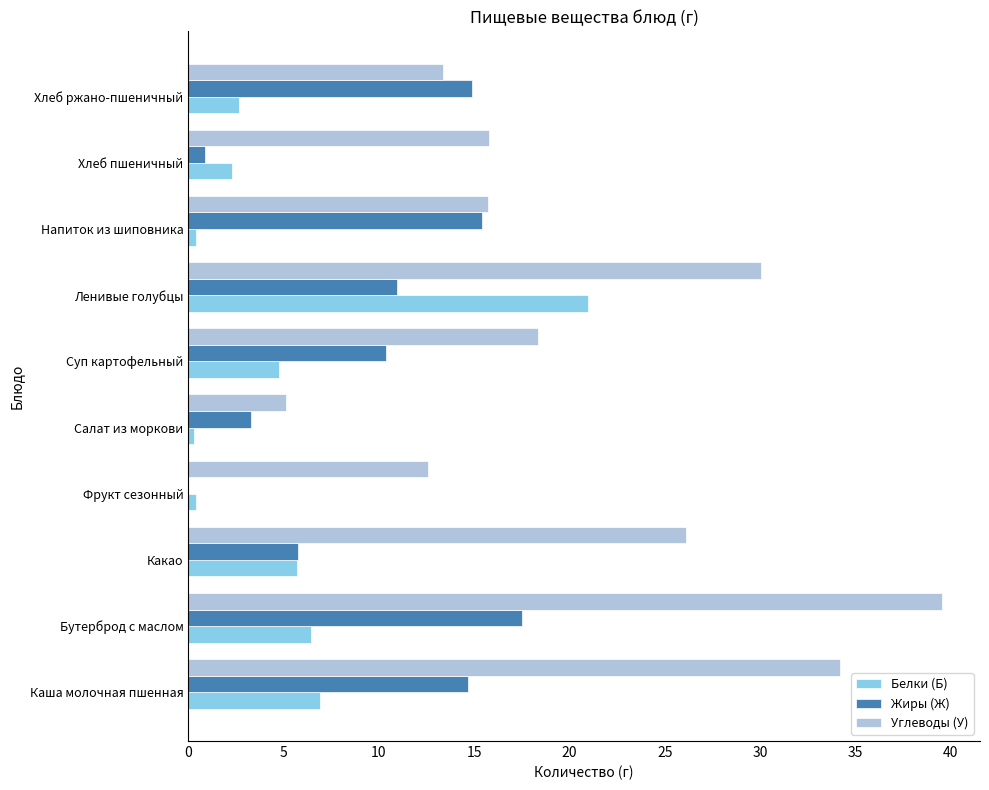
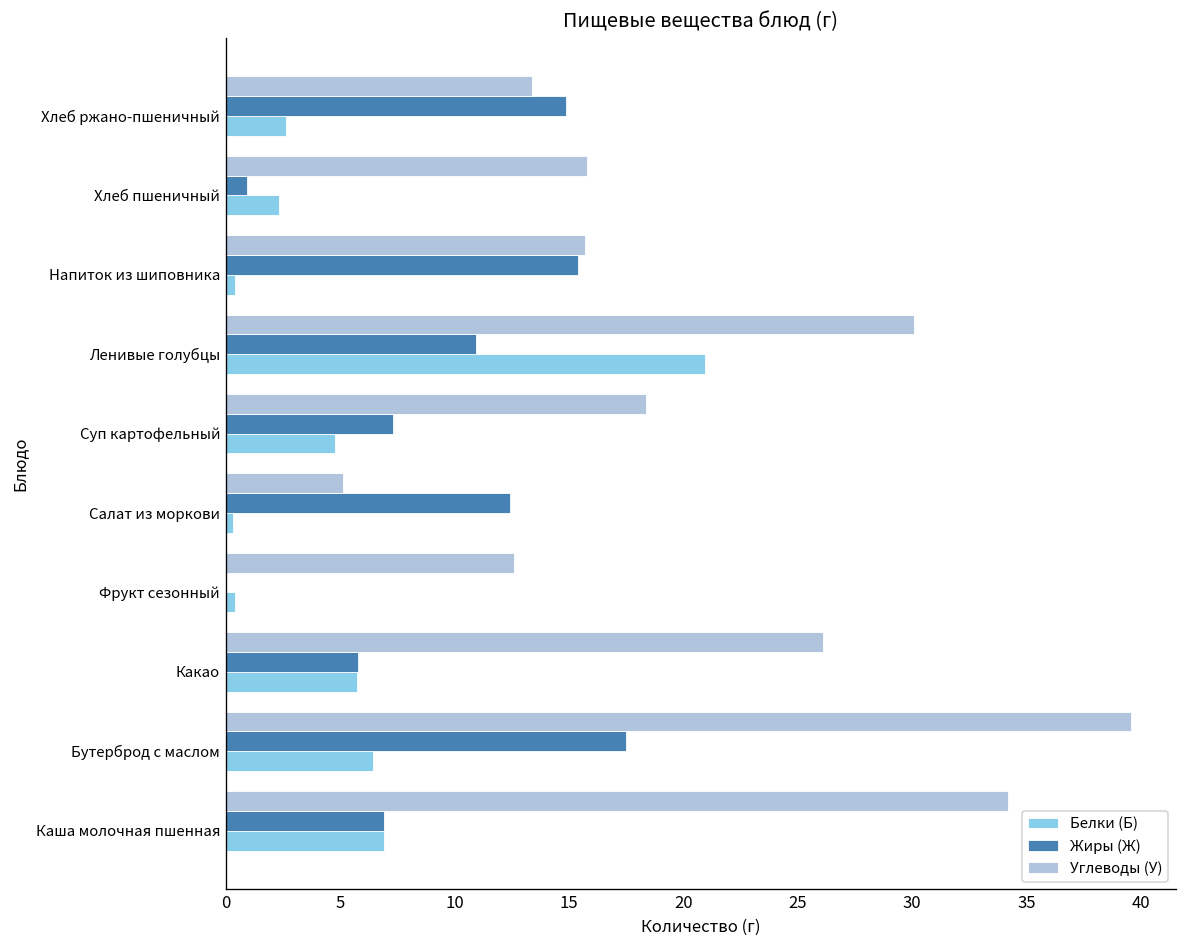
  {
    "Жиры (Ж)": {
      "Хлеб ржано-пшеничный": 14.9,
      "Хлеб пшеничный": 0.9,
      "Напиток из шиповника": 15.4,
      "Ленивые голубцы": 11.0,
-     "Суп картофельный": 10.4,
-     "Салат из моркови": 3.3,
+     "Суп картофельный": 7.3,
+     "Салат из моркови": 12.4,
      "Фрукт сезонный": 0.0,
      "Какао": 5.8,
      "Бутерброд с маслом": 17.5,
-     "Каша молочная пшенная": 14.7
+     "Каша молочная пшенная": 6.9
    }
  }
